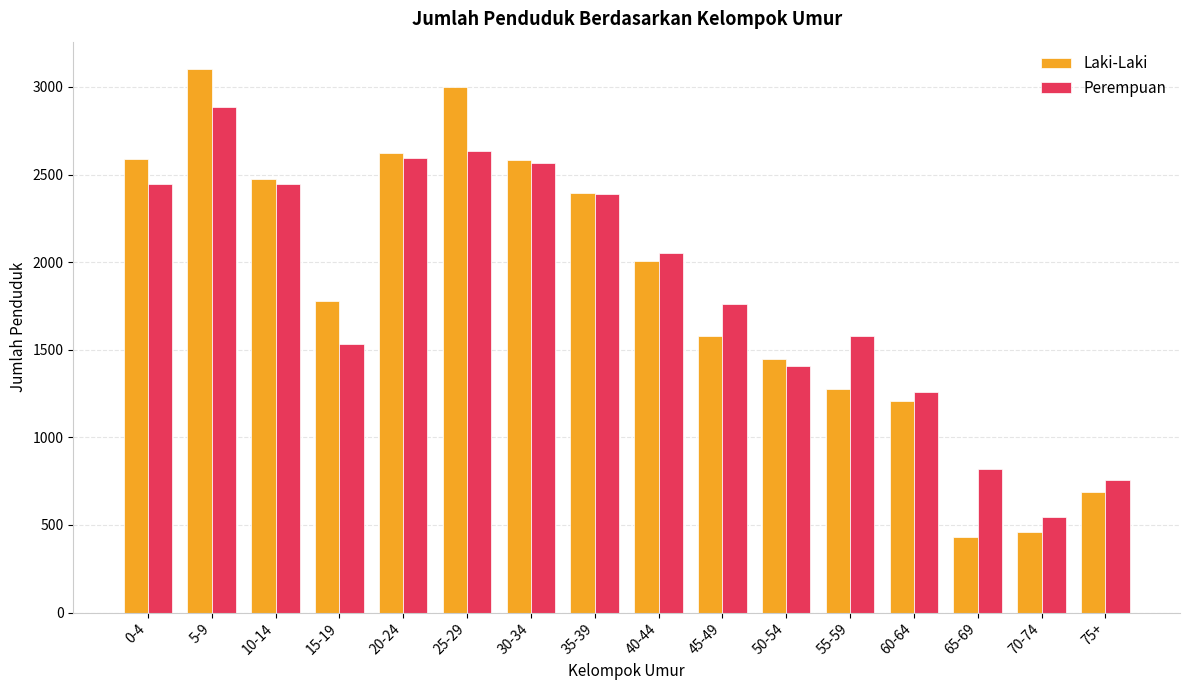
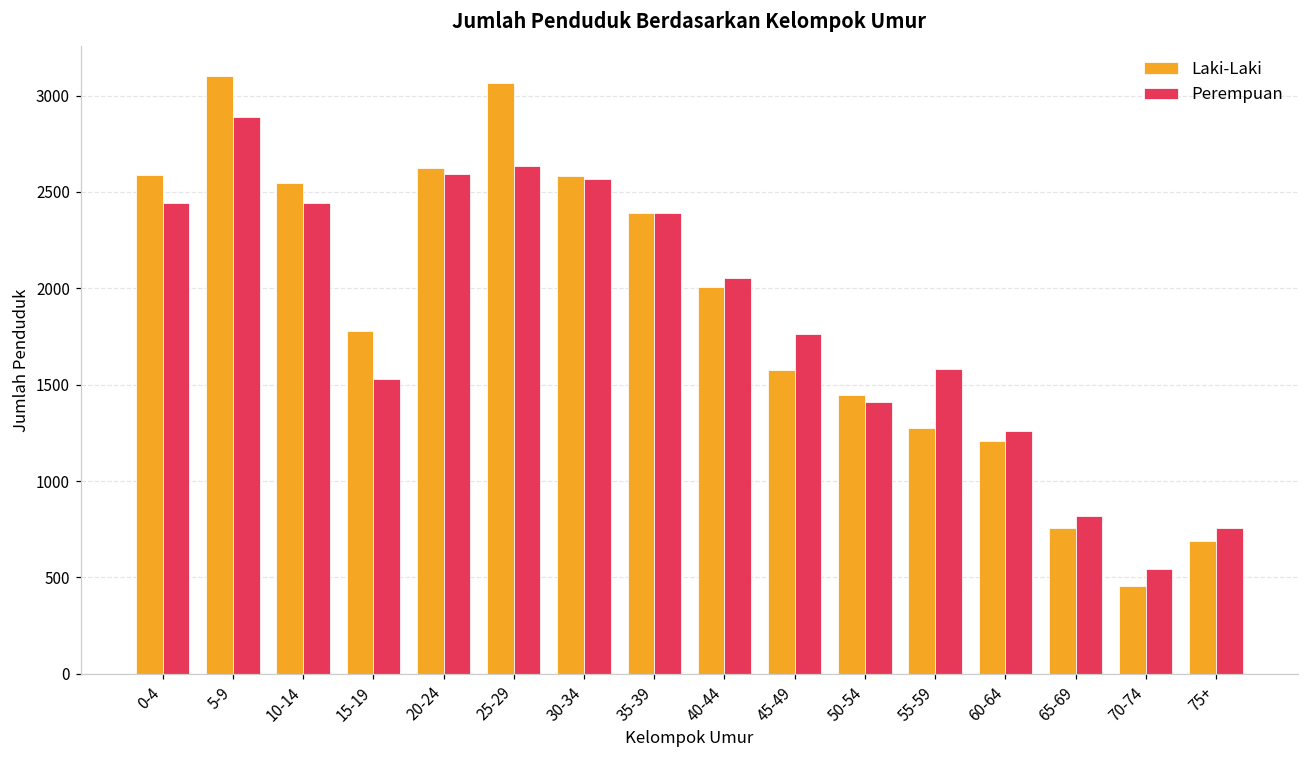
  {
    "Laki-Laki": {
      "0-4": 2590,
      "5-9": 3100,
-     "10-14": 2480,
+     "10-14": 2540,
      "15-19": 1780,
      "20-24": 2620,
-     "25-29": 3000,
+     "25-29": 3070,
      "30-34": 2580,
      "35-39": 2390,
      "40-44": 2010,
      "45-49": 1580,
      "50-54": 1450,
      "55-59": 1280,
      "60-64": 1210,
-     "65-69": 430,
+     "65-69": 760,
      "70-74": 460,
      "75+": 690
    },
    "Perempuan": {
      "0-4": 2450,
      "5-9": 2890,
      "10-14": 2440,
      "15-19": 1530,
      "20-24": 2600,
      "25-29": 2640,
      "30-34": 2570,
      "35-39": 2390,
      "40-44": 2050,
      "45-49": 1760,
      "50-54": 1410,
      "55-59": 1580,
      "60-64": 1260,
      "65-69": 820,
      "70-74": 540,
      "75+": 760
    }
  }
